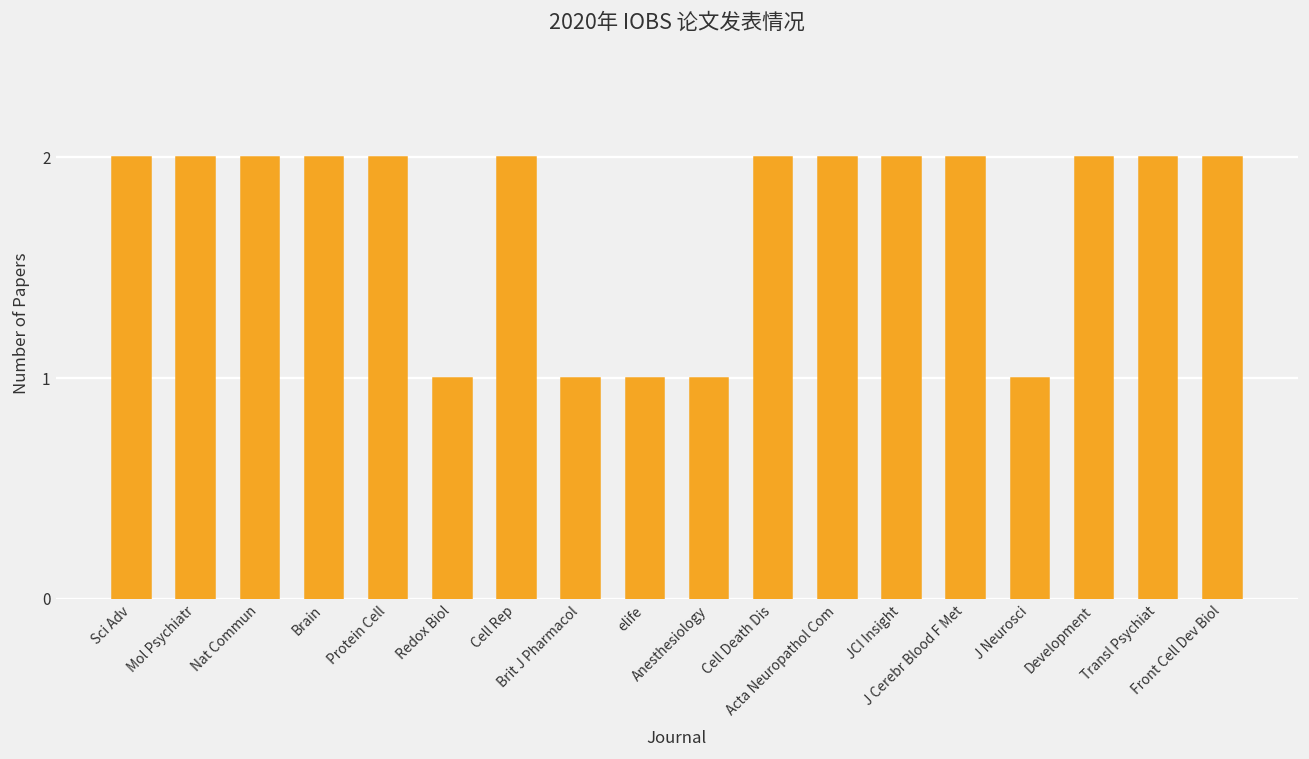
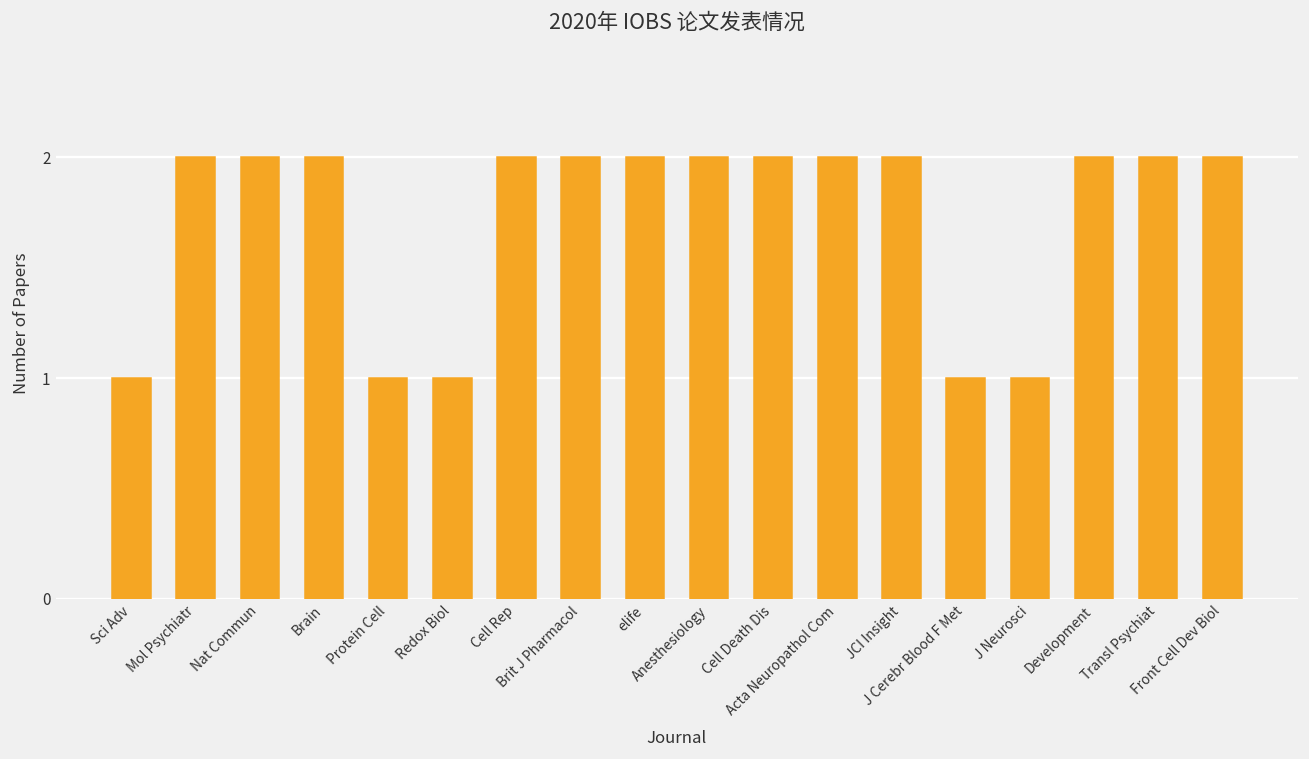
  {
-   "Sci Adv": 2,
+   "Sci Adv": 1,
    "Mol Psychiatr": 2,
    "Nat Commun": 2,
    "Brain": 2,
-   "Protein Cell": 2,
+   "Protein Cell": 1,
    "Redox Biol": 1,
    "Cell Rep": 2,
-   "Brit J Pharmacol": 1,
-   "elife": 1,
-   "Anesthesiology": 1,
+   "Brit J Pharmacol": 2,
+   "elife": 2,
+   "Anesthesiology": 2,
    "Cell Death Dis": 2,
    "Acta Neuropathol Com": 2,
    "JCI Insight": 2,
-   "J Cerebr Blood F Met": 2,
+   "J Cerebr Blood F Met": 1,
    "J Neurosci": 1,
    "Development": 2,
    "Transl Psychiat": 2,
    "Front Cell Dev Biol": 2
  }
